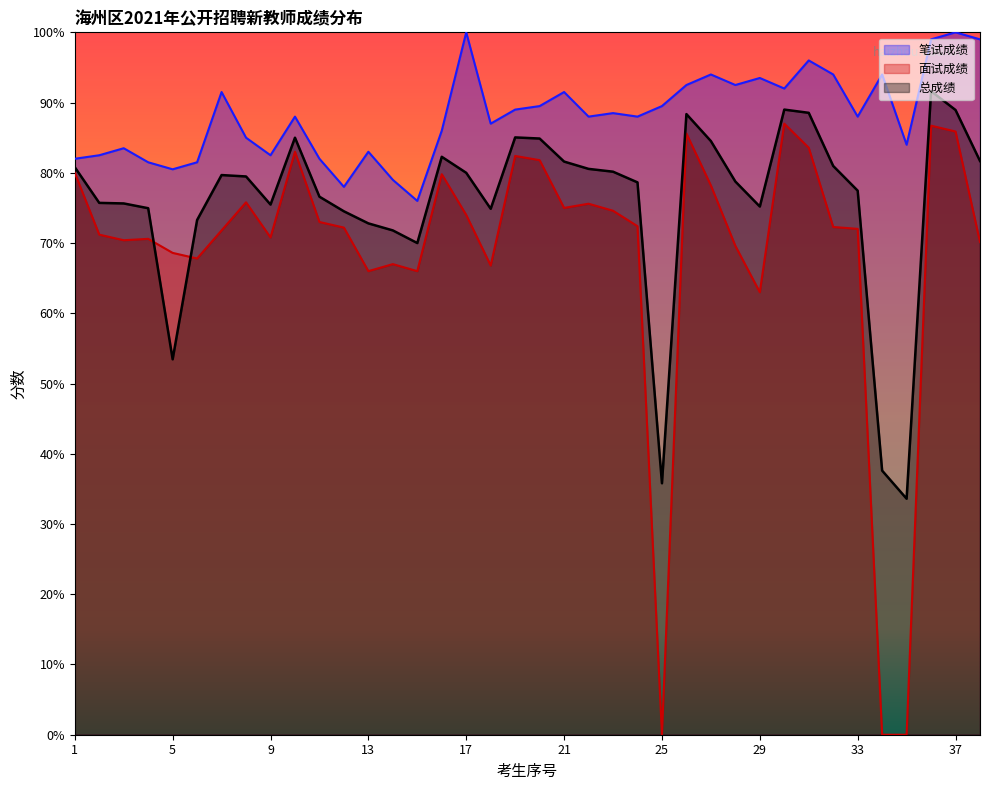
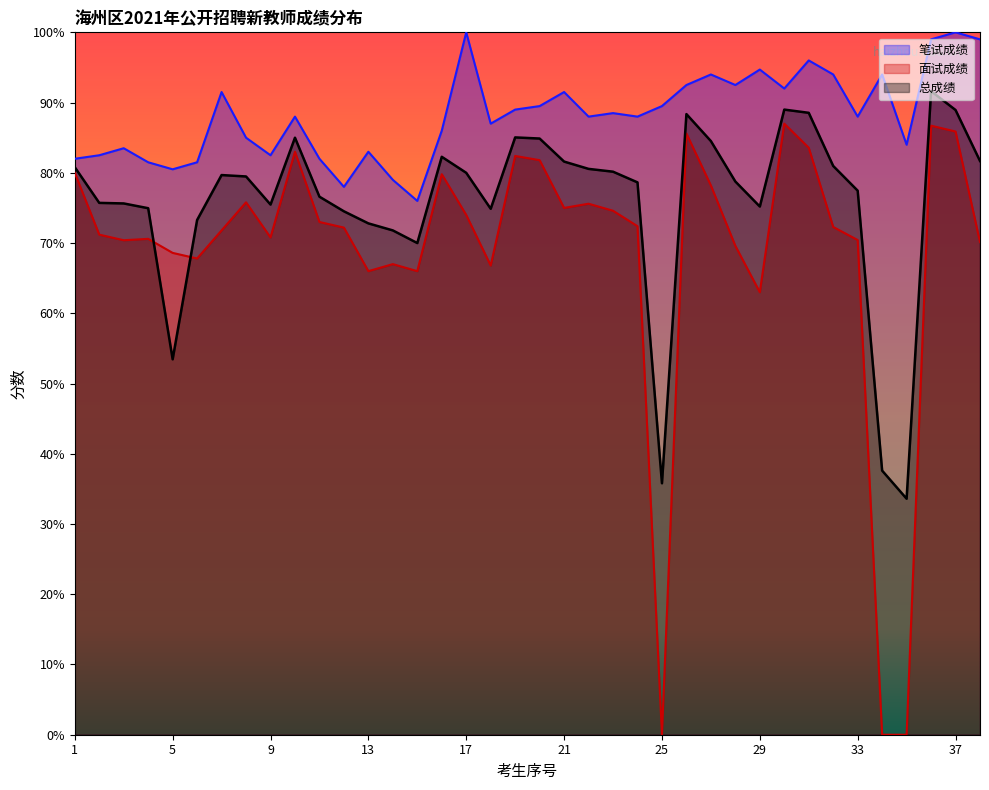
  {
    "笔试成绩": {
      "1": "82%",
      "5": "81%",
      "9": "83%",
      "13": "83%",
      "17": "100%",
      "21": "92%",
      "25": "90%",
-     "29": "94%",
+     "29": "95%",
      "33": "88%",
      "37": "100%"
    },
    "面试成绩": {
      "1": "80%",
      "5": "69%",
      "9": "71%",
      "13": "66%",
      "17": "74%",
      "21": "75%",
      "25": "0%",
      "29": "63%",
-     "33": "72%",
+     "33": "70%",
      "37": "86%"
    },
    "总成绩": {
      "1": "81%",
      "5": "53%",
      "9": "75%",
      "13": "73%",
      "17": "80%",
      "21": "82%",
      "25": "36%",
      "29": "75%",
      "33": "77%",
      "37": "89%"
    }
  }
